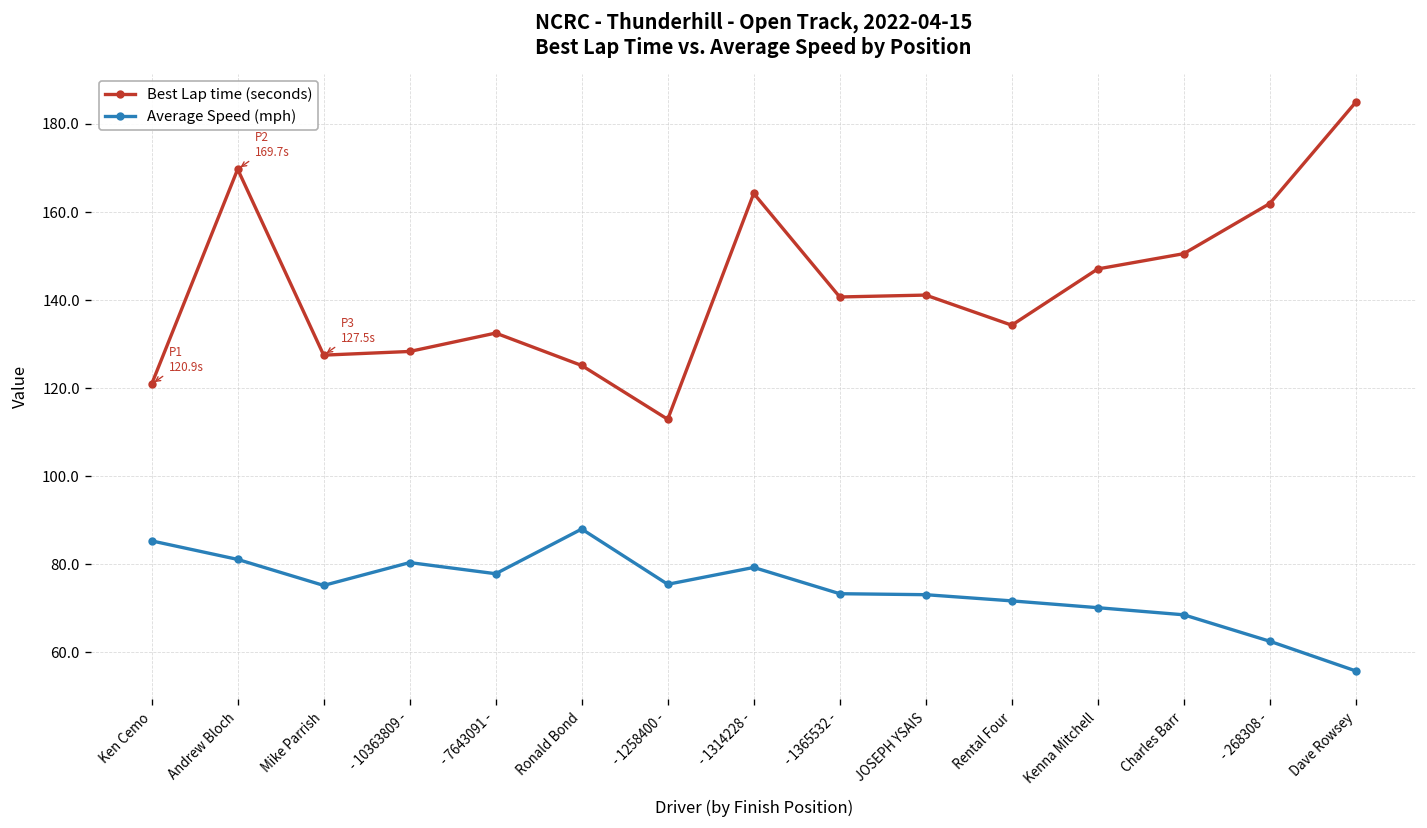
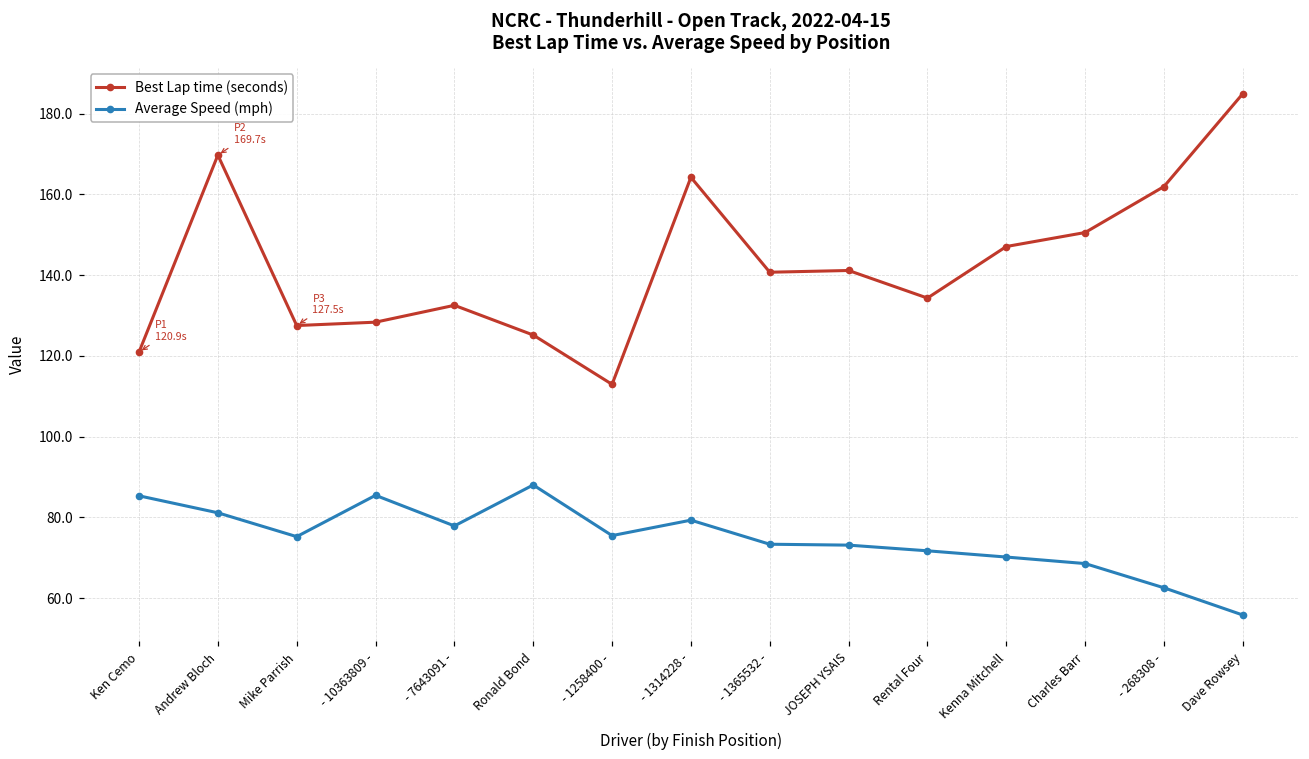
  {
    "Best Lap time (seconds)": {
      "Ken Cemo": "120.9s",
      "Mike Parrish": "127.5s"
    },
    "Average Speed (mph)": {
      "Ken Cemo": "85",
      "Andrew Bloch": "81",
      "Mike Parrish": "75",
-     "- 10363809 -": "80",
+     "- 10363809 -": "85",
      "- 7643091 -": "78",
      "Ronald Bond": "88",
      "- 1258400 -": "75",
      "- 1314228 -": "79",
      "- 1365532 -": "73",
      "JOSEPH YSAIS": "73",
      "Rental Four": "72",
      "Kenna Mitchell": "70",
      "Charles Barr": "69",
      "- 268308 -": "63",
      "Dave Rowsey": "56"
    }
  }
